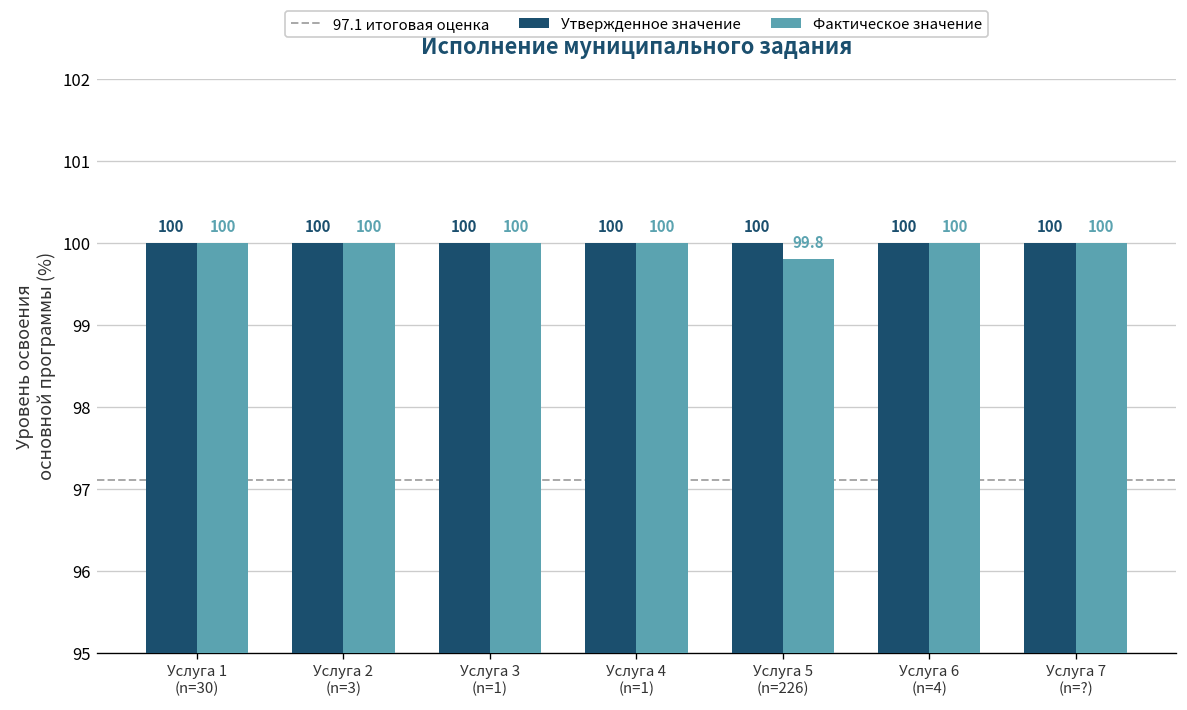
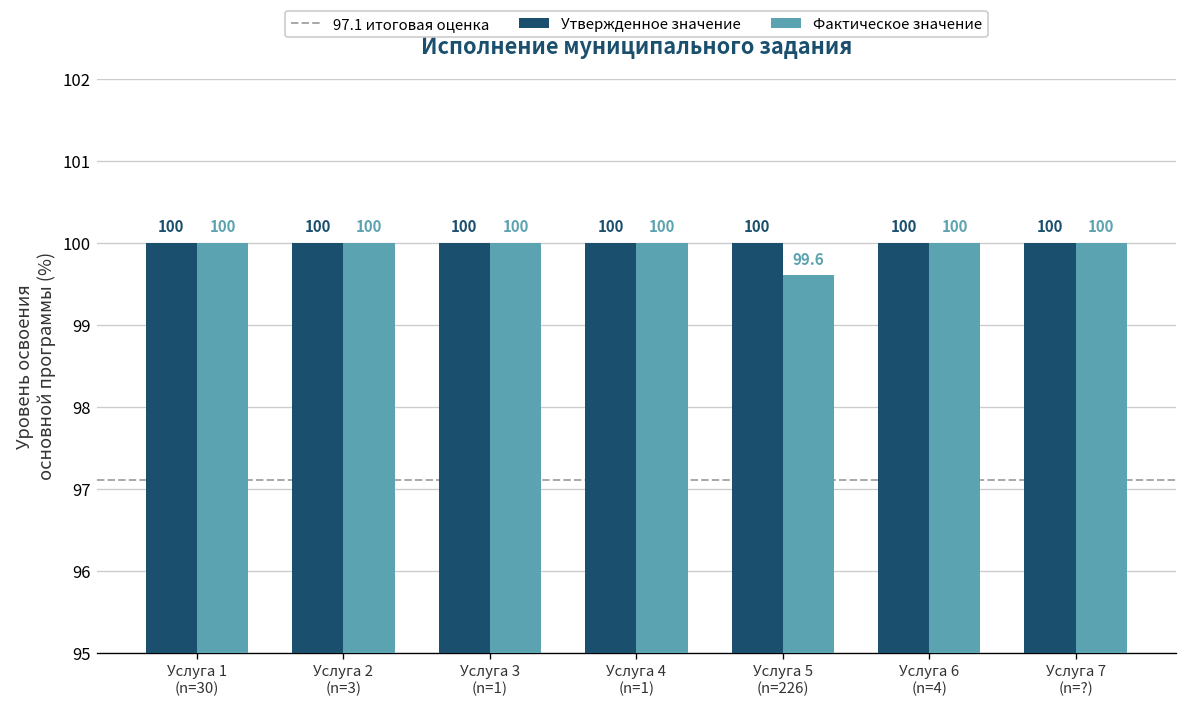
  {
    "Утвержденное значение": {
      "Услуга 1 (n=30)": 100,
      "Услуга 2 (n=3)": 100,
      "Услуга 3 (n=1)": 100,
      "Услуга 4 (n=1)": 100,
      "Услуга 5 (n=226)": 100,
      "Услуга 6 (n=4)": 100,
      "Услуга 7 (n=?)": 100
    },
    "Фактическое значение": {
      "Услуга 1 (n=30)": 100,
      "Услуга 2 (n=3)": 100,
      "Услуга 3 (n=1)": 100,
      "Услуга 4 (n=1)": 100,
-     "Услуга 5 (n=226)": 99.8,
+     "Услуга 5 (n=226)": 99.6,
      "Услуга 6 (n=4)": 100,
      "Услуга 7 (n=?)": 100
    }
  }
